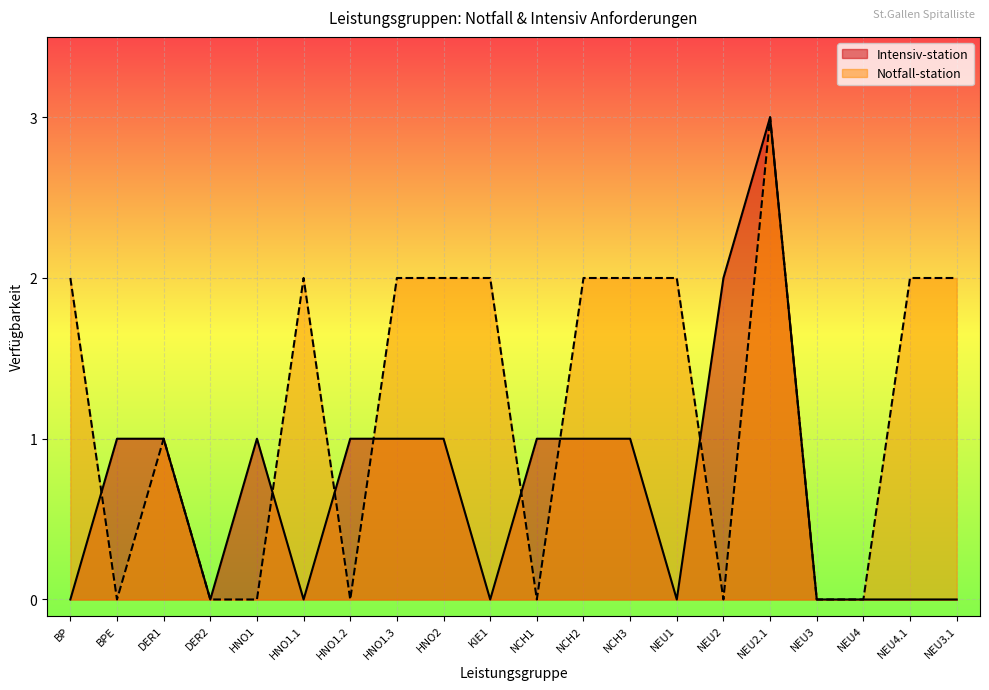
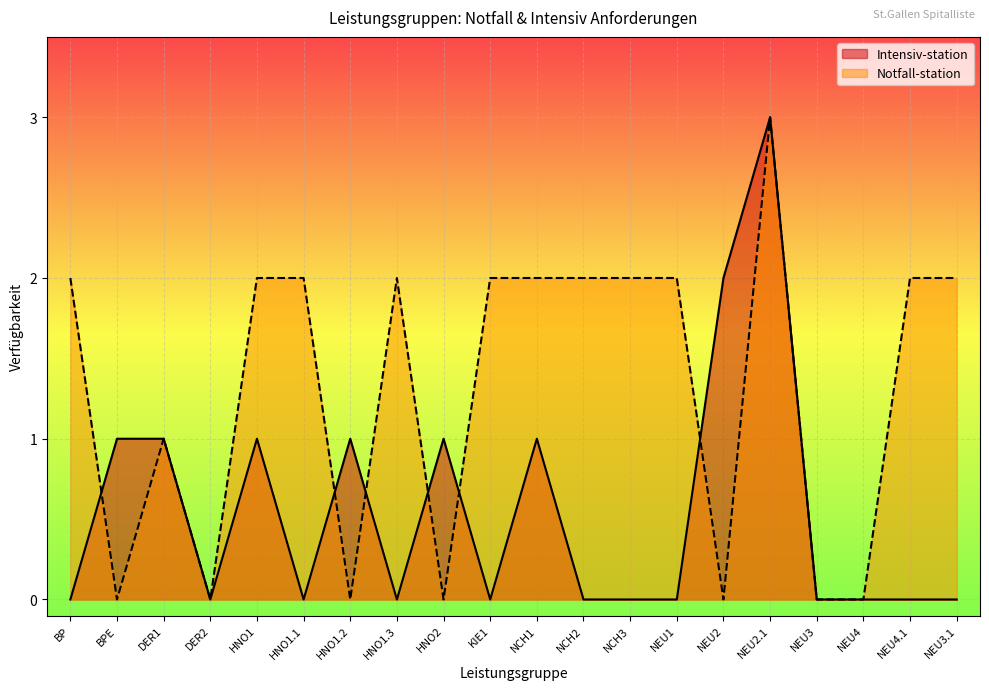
  {
    "Intensiv-station": {
      "BP": 0,
      "BPE": 1,
      "HNO1": 1,
      "HNO1.1": 0,
      "HNO1.2": 1,
-     "HNO1.3": 1,
+     "HNO1.3": 0,
      "HNO2": 1,
      "KIE1": 0,
      "NCH1": 1,
-     "NCH2": 1,
-     "NCH3": 1,
+     "NCH2": 0,
+     "NCH3": 0,
      "NEU1": 0,
      "NEU2": 2,
      "NEU4.1": 0,
      "NEU3.1": 0
    },
    "Notfall-station": {
      "BP": 2,
      "BPE": 0,
-     "HNO1": 0,
+     "HNO1": 2,
      "HNO1.1": 2,
      "HNO1.2": 0,
      "HNO1.3": 2,
-     "HNO2": 2,
+     "HNO2": 0,
      "KIE1": 2,
-     "NCH1": 0,
+     "NCH1": 2,
      "NCH2": 2,
      "NCH3": 2,
      "NEU1": 2,
      "NEU2": 0,
      "NEU4.1": 2,
      "NEU3.1": 2
    }
  }
